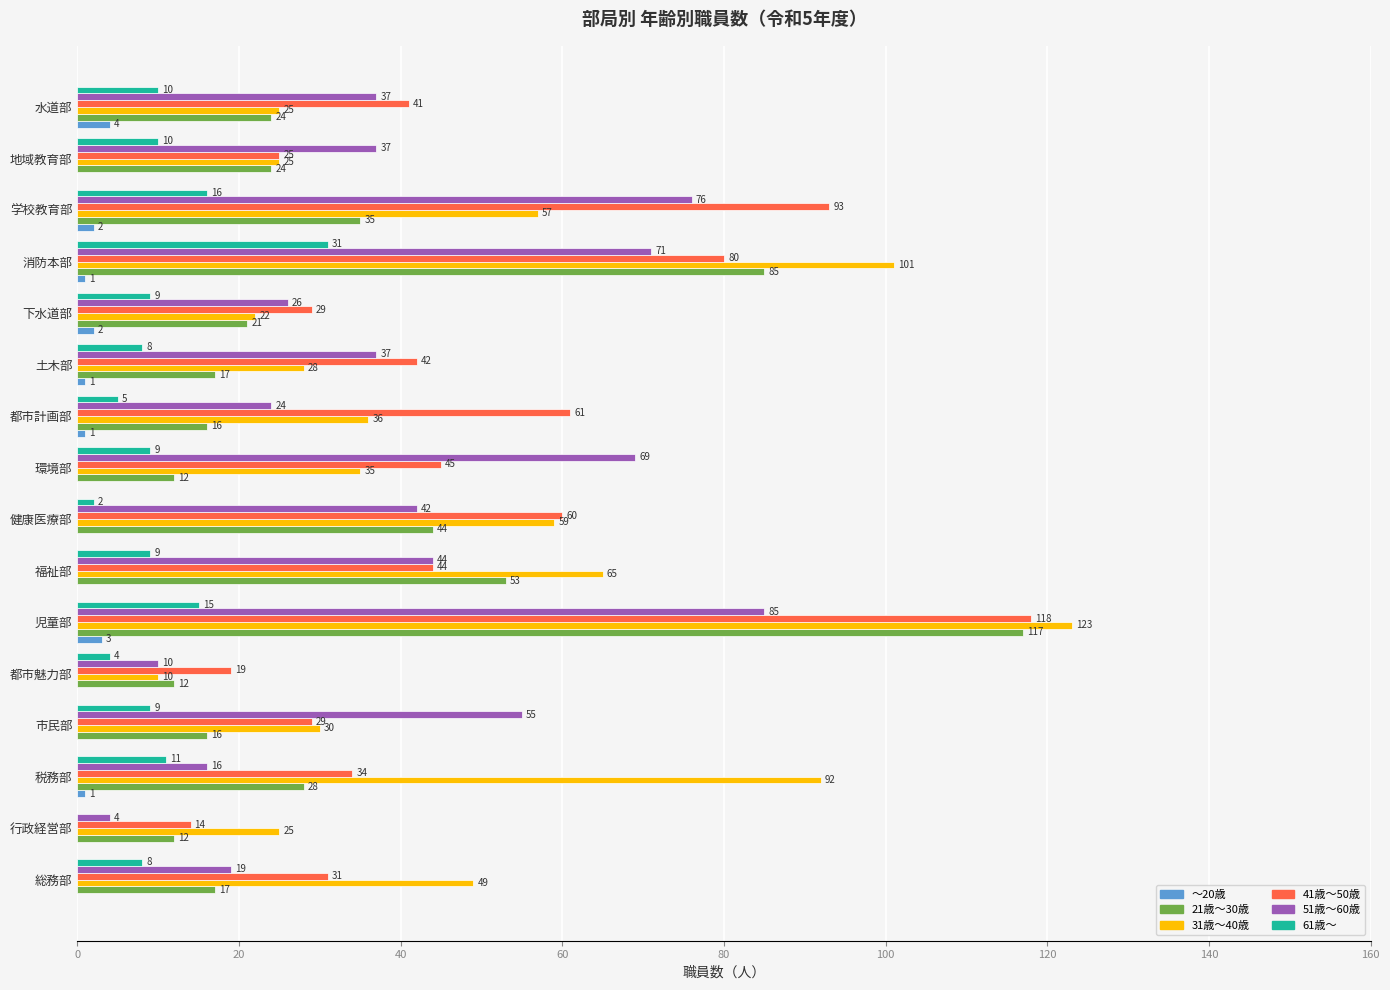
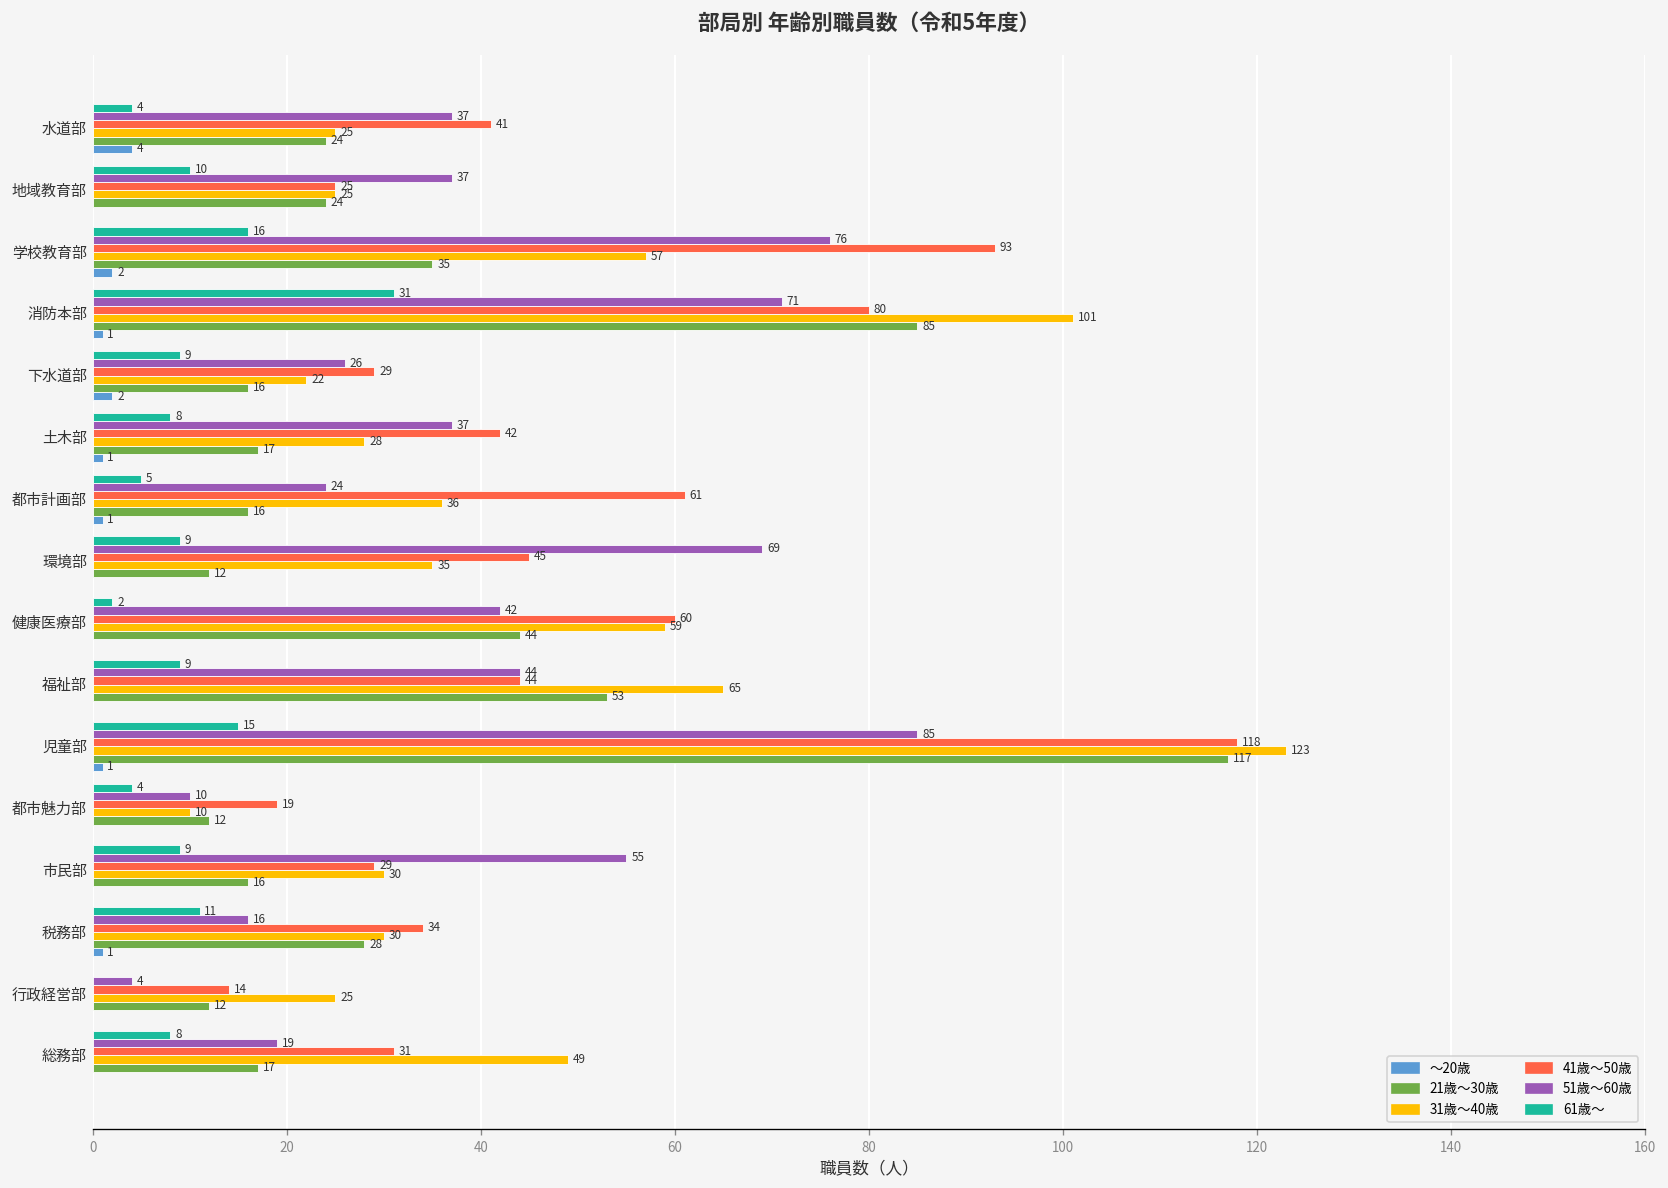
  {
    "～20歳": {
      "水道部": 4,
      "学校教育部": 2,
      "消防本部": 1,
      "下水道部": 2,
      "土木部": 1,
      "都市計画部": 1,
-     "児童部": 3,
+     "児童部": 1,
      "税務部": 1
    },
    "21歳～30歳": {
      "水道部": 24,
      "地域教育部": 24,
      "学校教育部": 35,
      "消防本部": 85,
-     "下水道部": 21,
+     "下水道部": 16,
      "土木部": 17,
      "都市計画部": 16,
      "環境部": 12,
      "健康医療部": 44,
      "福祉部": 53,
      "児童部": 117,
      "都市魅力部": 12,
      "市民部": 16,
      "税務部": 28,
      "行政経営部": 12,
      "総務部": 17
    },
    "31歳～40歳": {
      "水道部": 25,
      "学校教育部": 57,
      "消防本部": 101,
      "下水道部": 22,
      "土木部": 28,
      "都市計画部": 36,
      "環境部": 35,
      "健康医療部": 59,
      "福祉部": 65,
      "児童部": 123,
      "都市魅力部": 10,
      "市民部": 30,
-     "税務部": 92,
+     "税務部": 30,
      "行政経営部": 25,
      "総務部": 49
    },
    "41歳～50歳": {
      "水道部": 41,
      "学校教育部": 93,
      "消防本部": 80,
      "下水道部": 29,
      "土木部": 42,
      "都市計画部": 61,
      "環境部": 45,
      "健康医療部": 60,
      "児童部": 118,
      "都市魅力部": 19,
      "市民部": 29,
      "税務部": 34,
      "行政経営部": 14,
      "総務部": 31
    },
    "51歳～60歳": {
      "水道部": 37,
      "地域教育部": 37,
      "学校教育部": 76,
      "消防本部": 71,
      "下水道部": 26,
      "土木部": 37,
      "都市計画部": 24,
      "環境部": 69,
      "健康医療部": 42,
      "児童部": 85,
      "都市魅力部": 10,
      "市民部": 55,
      "税務部": 16,
      "行政経営部": 4,
      "総務部": 19
    },
    "61歳～": {
-     "水道部": 10,
+     "水道部": 4,
      "地域教育部": 10,
      "学校教育部": 16,
      "消防本部": 31,
      "下水道部": 9,
      "土木部": 8,
      "都市計画部": 5,
      "環境部": 9,
      "健康医療部": 2,
      "福祉部": 9,
      "児童部": 15,
      "都市魅力部": 4,
      "市民部": 9,
      "税務部": 11,
      "総務部": 8
    }
  }
